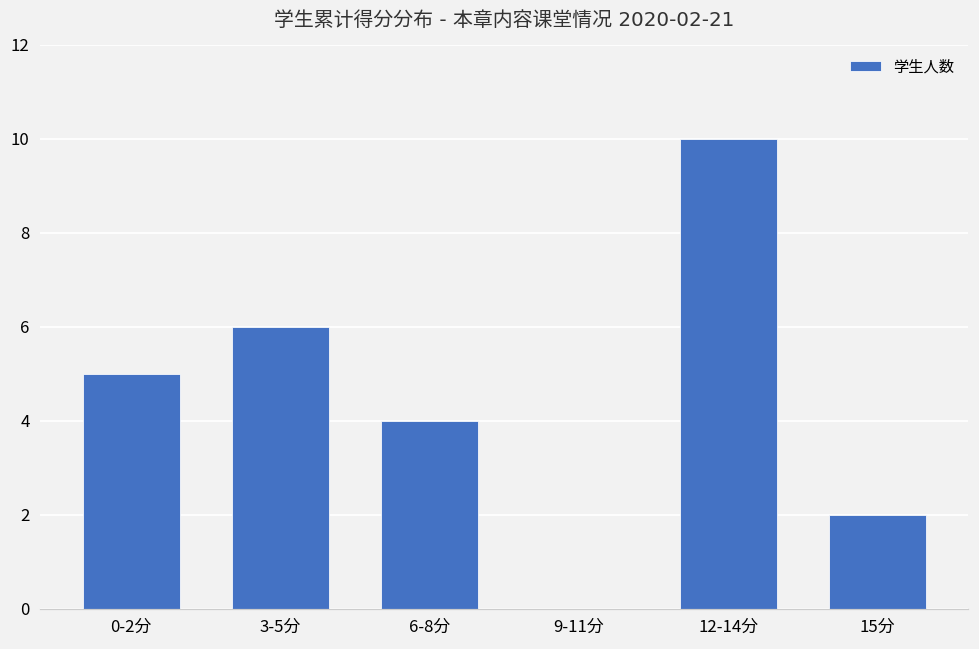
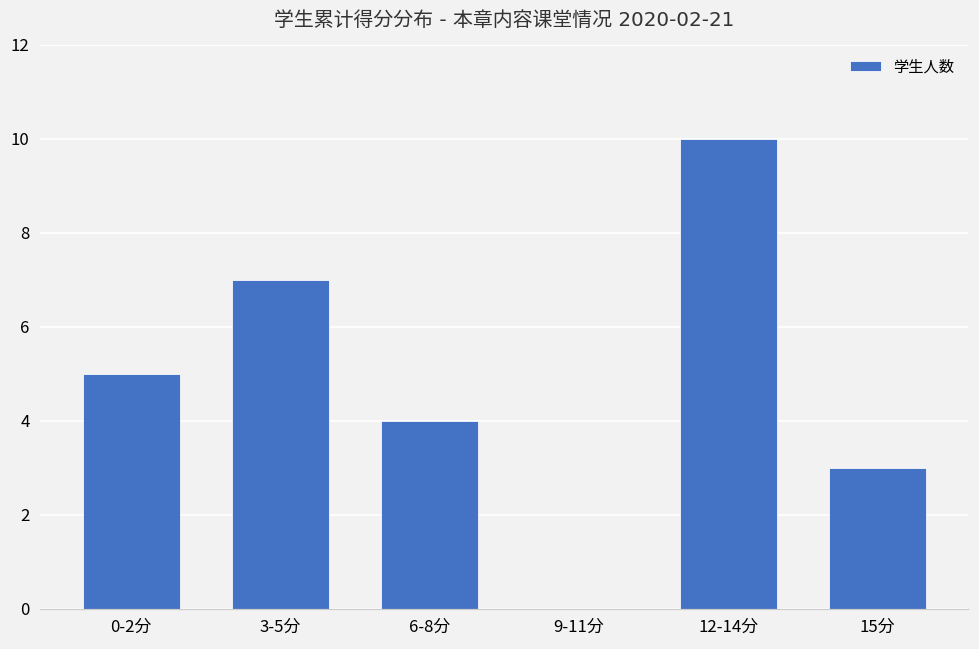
  {
    "0-2分": 5,
-   "3-5分": 6,
+   "3-5分": 7,
    "6-8分": 4,
    "9-11分": 0,
    "12-14分": 10,
-   "15分": 2
+   "15分": 3
  }
